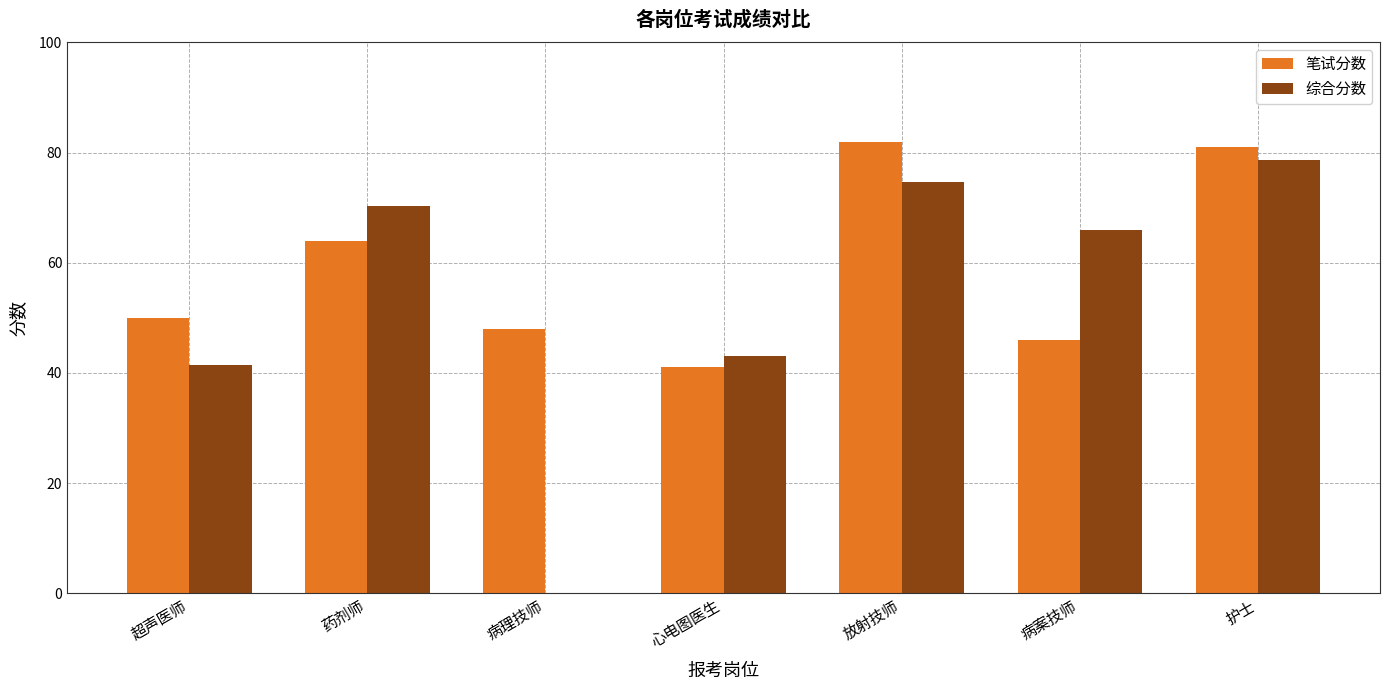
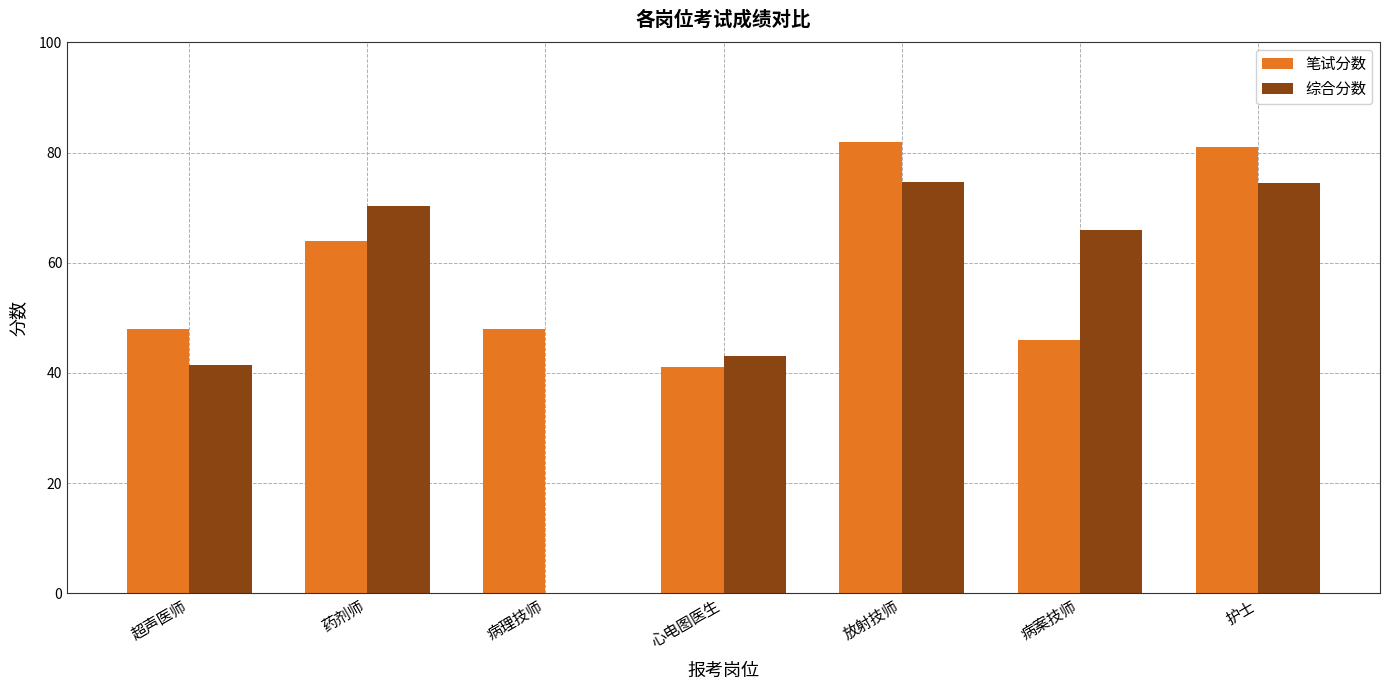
  {
    "笔试分数": {
-     "超声医师": 50,
+     "超声医师": 48,
      "药剂师": 64,
      "病理技师": 48,
      "心电图医生": 41,
      "放射技师": 82,
      "病案技师": 46,
      "护士": 81
    },
    "综合分数": {
      "超声医师": 41,
      "药剂师": 70,
      "病理技师": 0,
      "心电图医生": 43,
      "放射技师": 75,
      "病案技师": 66,
-     "护士": 79
+     "护士": 74
    }
  }
